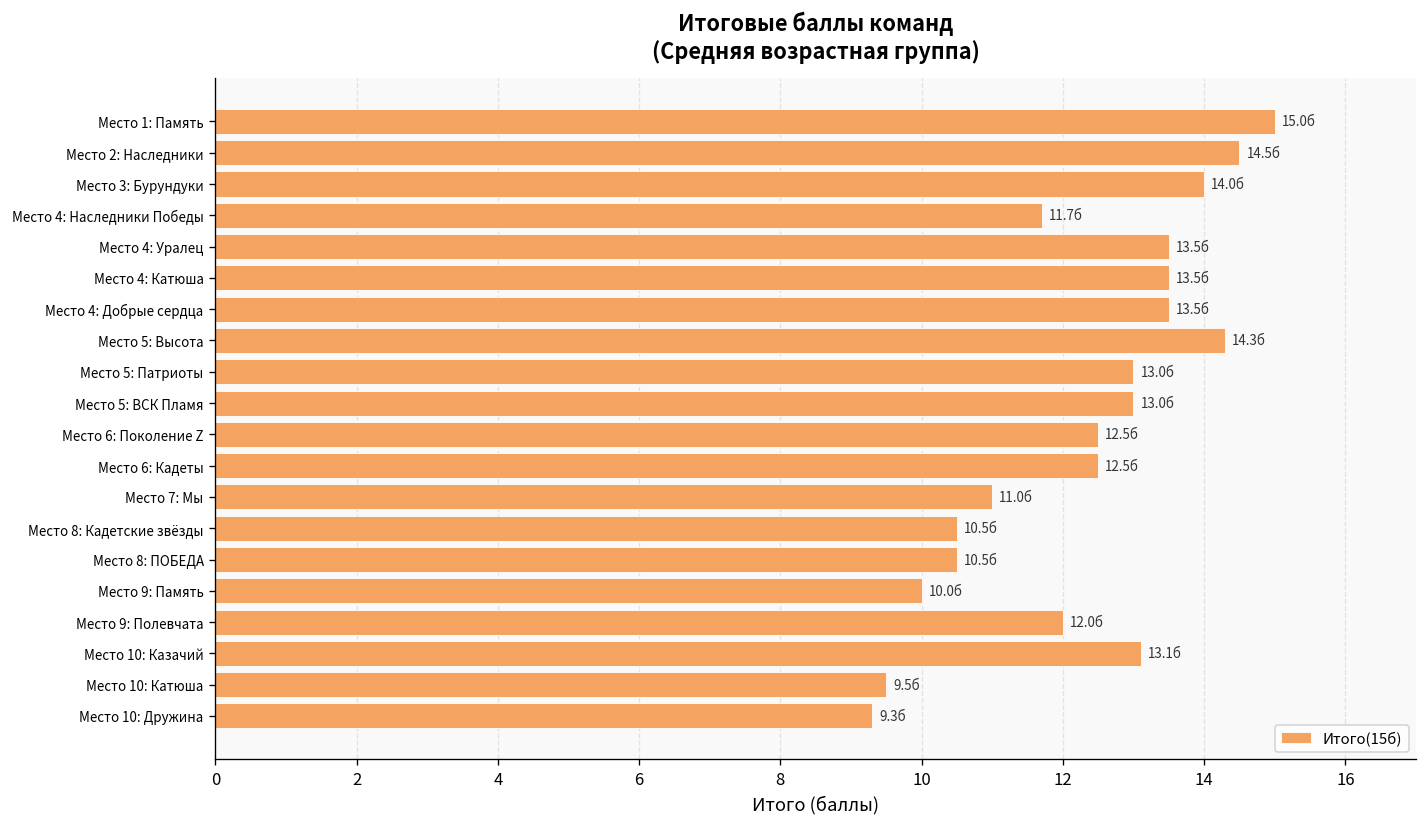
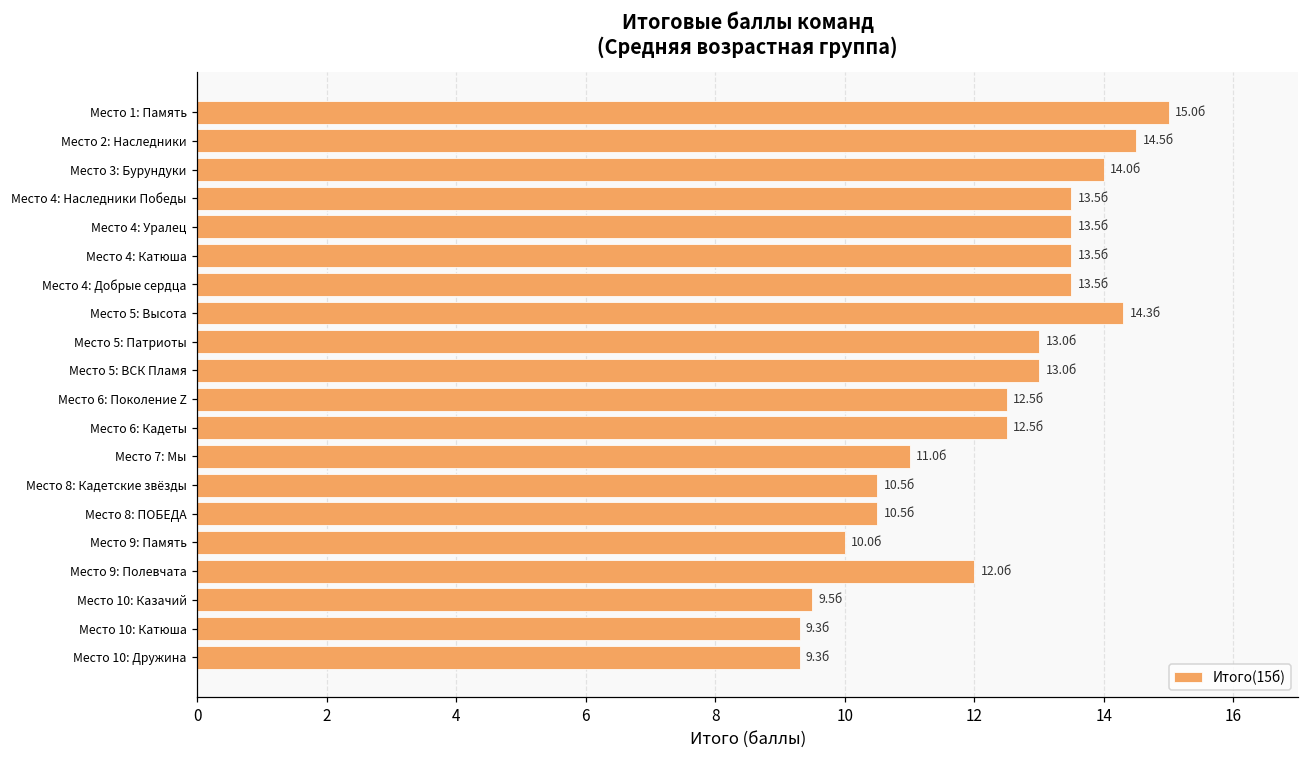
  {
    "Место 1: Память": "15.0б",
    "Место 2: Наследники": "14.5б",
    "Место 3: Бурундуки": "14.0б",
-   "Место 4: Наследники Победы": "11.7б",
+   "Место 4: Наследники Победы": "13.5б",
    "Место 4: Уралец": "13.5б",
    "Место 4: Катюша": "13.5б",
    "Место 4: Добрые сердца": "13.5б",
    "Место 5: Высота": "14.3б",
    "Место 5: Патриоты": "13.0б",
    "Место 5: ВСК Пламя": "13.0б",
    "Место 6: Поколение Z": "12.5б",
    "Место 6: Кадеты": "12.5б",
    "Место 7: Мы": "11.0б",
    "Место 8: Кадетские звёзды": "10.5б",
    "Место 8: ПОБЕДА": "10.5б",
    "Место 9: Память": "10.0б",
    "Место 9: Полевчата": "12.0б",
-   "Место 10: Казачий": "13.1б",
-   "Место 10: Катюша": "9.5б",
+   "Место 10: Казачий": "9.5б",
+   "Место 10: Катюша": "9.3б",
    "Место 10: Дружина": "9.3б"
  }
